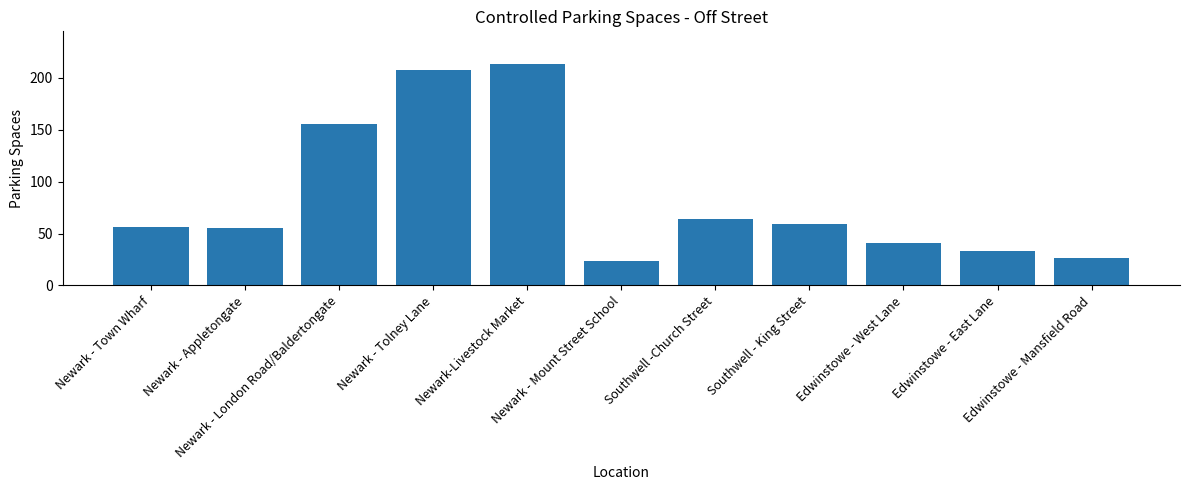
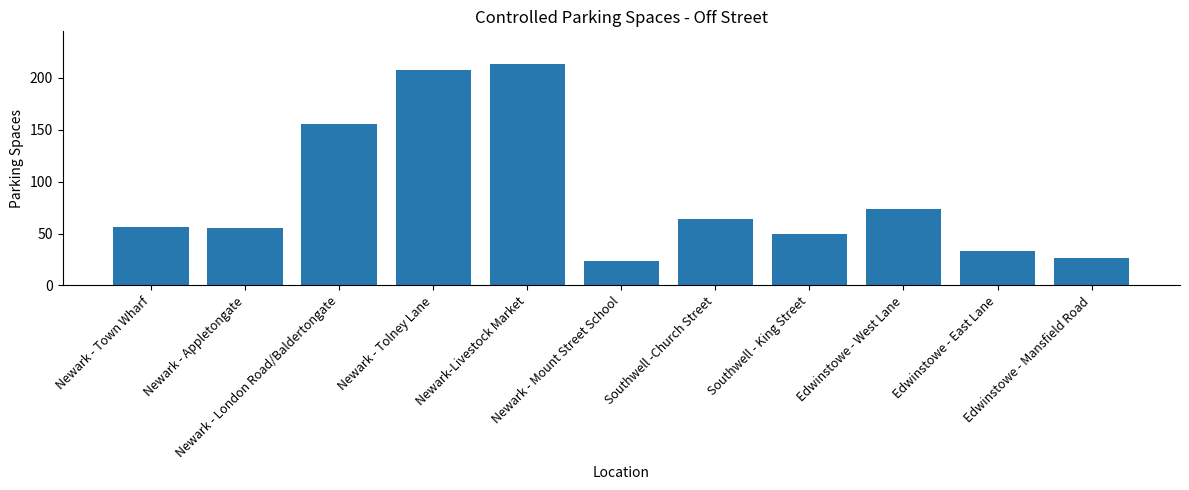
  {
    "Newark - Town Wharf": 56,
    "Newark - Appletongate": 55,
    "Newark - London Road/Baldertongate": 156,
    "Newark - Tolney Lane": 208,
    "Newark-Livestock Market": 213,
    "Newark - Mount Street School": 24,
    "Southwell -Church Street": 64,
-   "Southwell - King Street": 59,
-   "Edwinstowe - West Lane": 41,
+   "Southwell - King Street": 50,
+   "Edwinstowe - West Lane": 74,
    "Edwinstowe - East Lane": 33,
    "Edwinstowe - Mansfield Road": 26
  }
